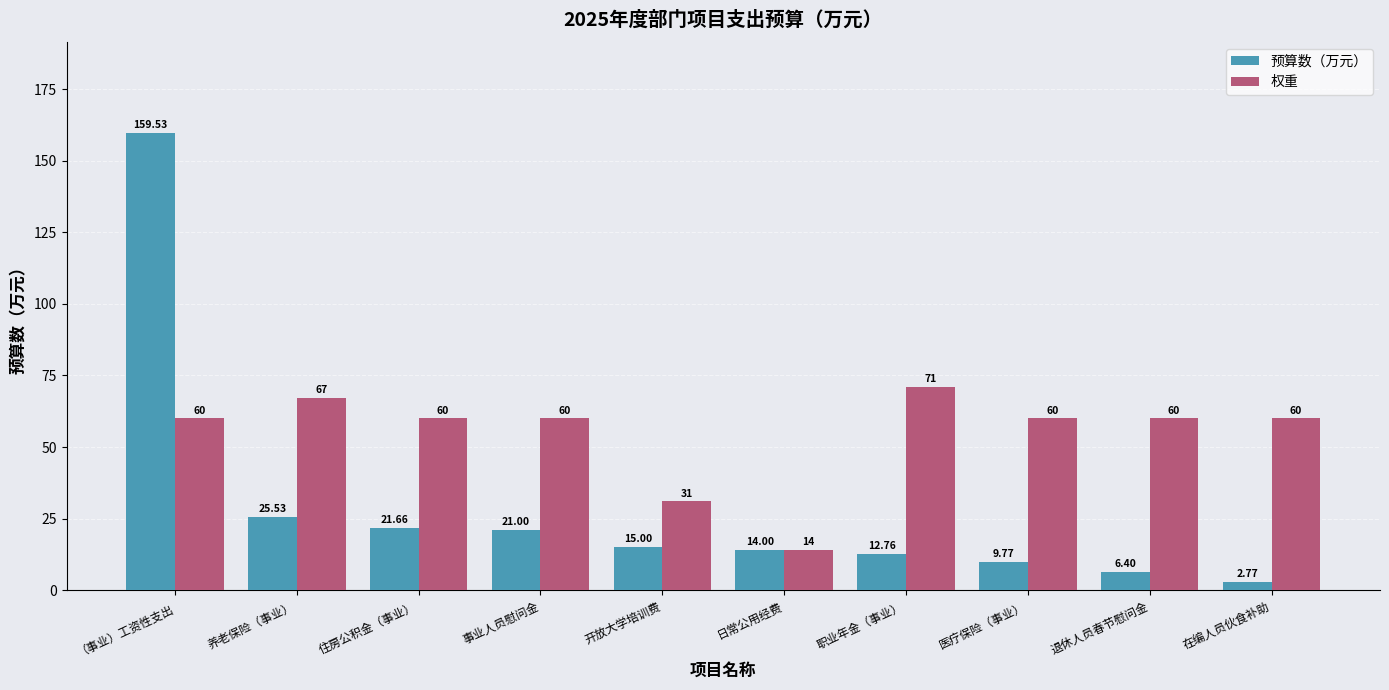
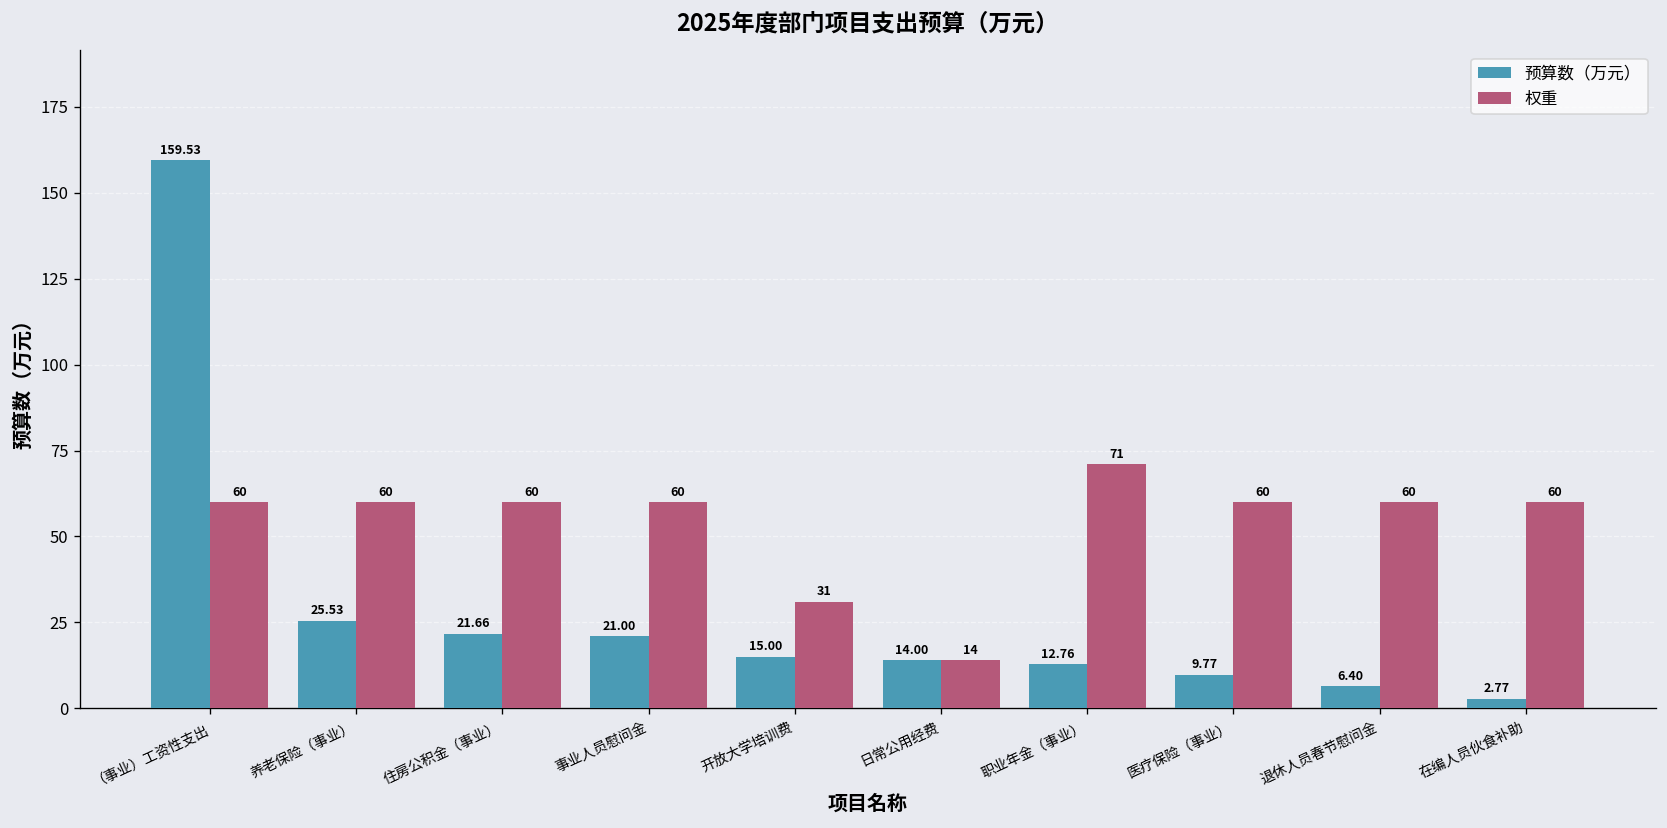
  {
    "预算数（万元）": {
      "（事业）工资性支出": 159.53,
      "养老保险（事业）": 25.53,
      "住房公积金（事业）": 21.66,
      "事业人员慰问金": 21.00,
      "开放大学培训费": 15.00,
      "日常公用经费": 14.00,
      "职业年金（事业）": 12.76,
      "医疗保险（事业）": 9.77,
      "退休人员春节慰问金": 6.40,
      "在编人员伙食补助": 2.77
    },
    "权重": {
      "（事业）工资性支出": 60,
-     "养老保险（事业）": 67,
+     "养老保险（事业）": 60,
      "住房公积金（事业）": 60,
      "事业人员慰问金": 60,
      "开放大学培训费": 31,
      "日常公用经费": 14,
      "职业年金（事业）": 71,
      "医疗保险（事业）": 60,
      "退休人员春节慰问金": 60,
      "在编人员伙食补助": 60
    }
  }
